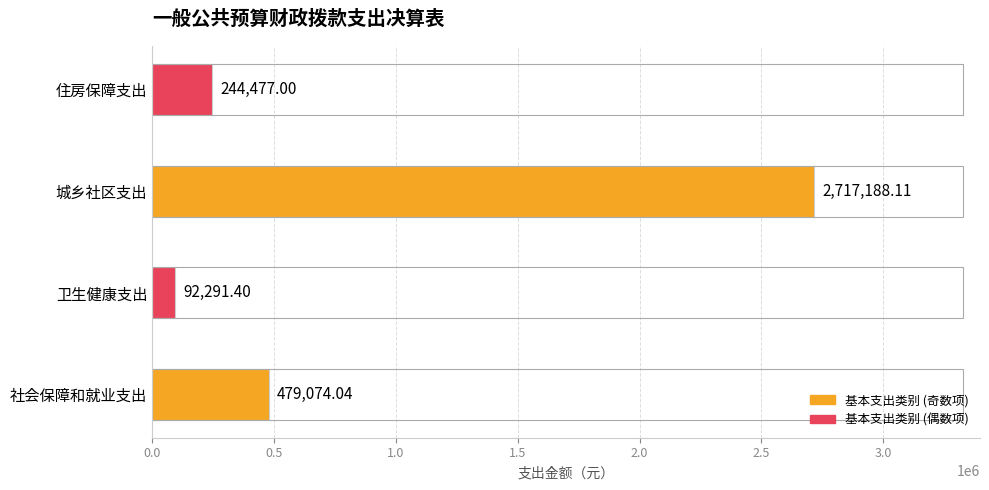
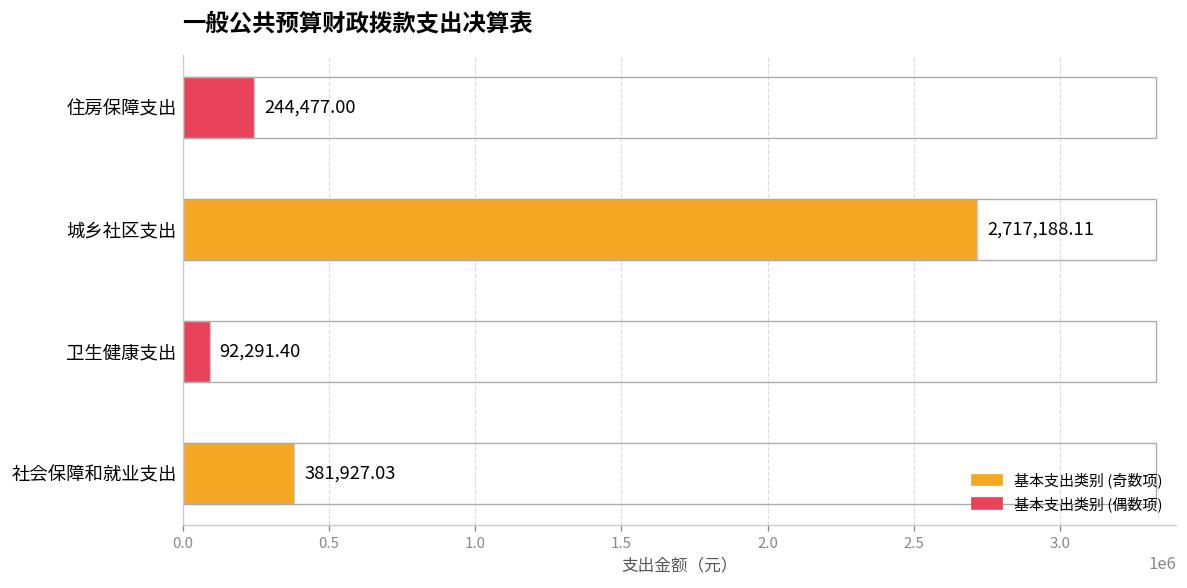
  {
    "住房保障支出": "244,477.00",
    "城乡社区支出": "2,717,188.11",
    "卫生健康支出": "92,291.40",
-   "社会保障和就业支出": "479,074.04"
+   "社会保障和就业支出": "381,927.03"
  }
